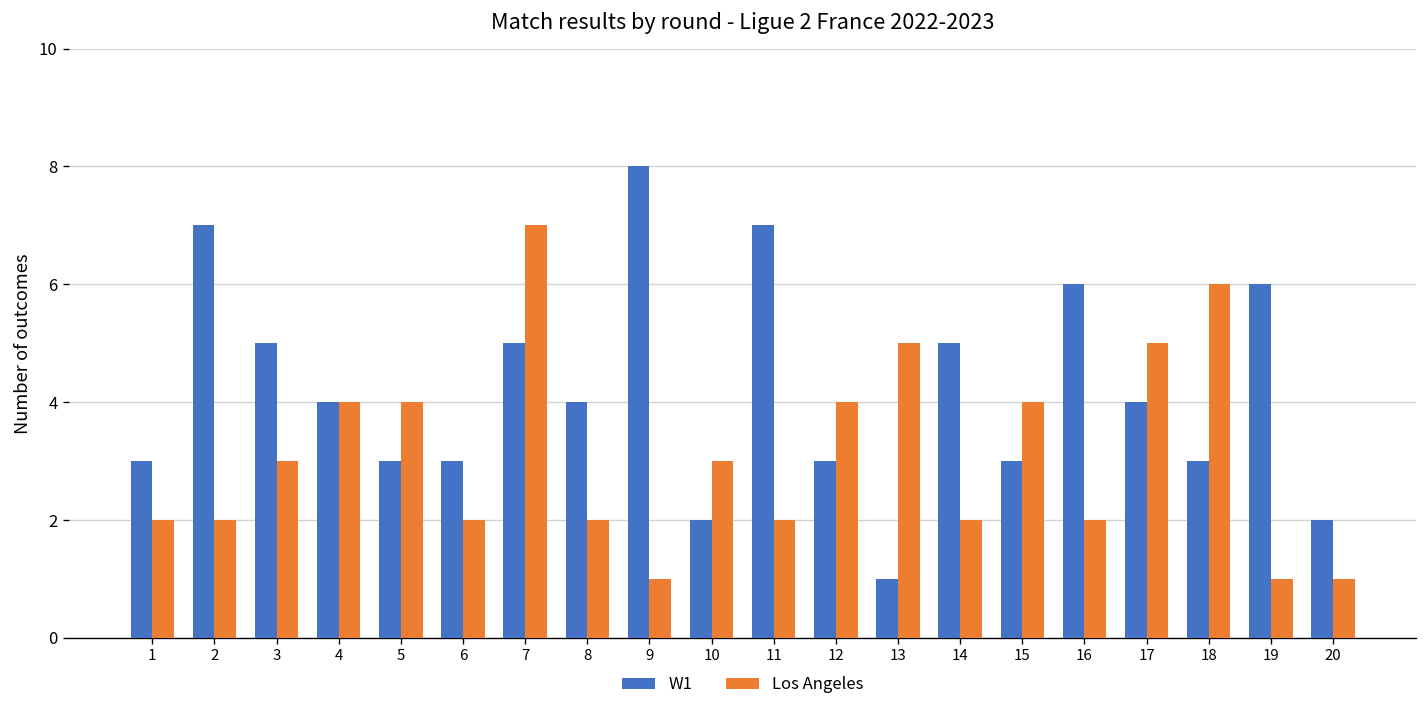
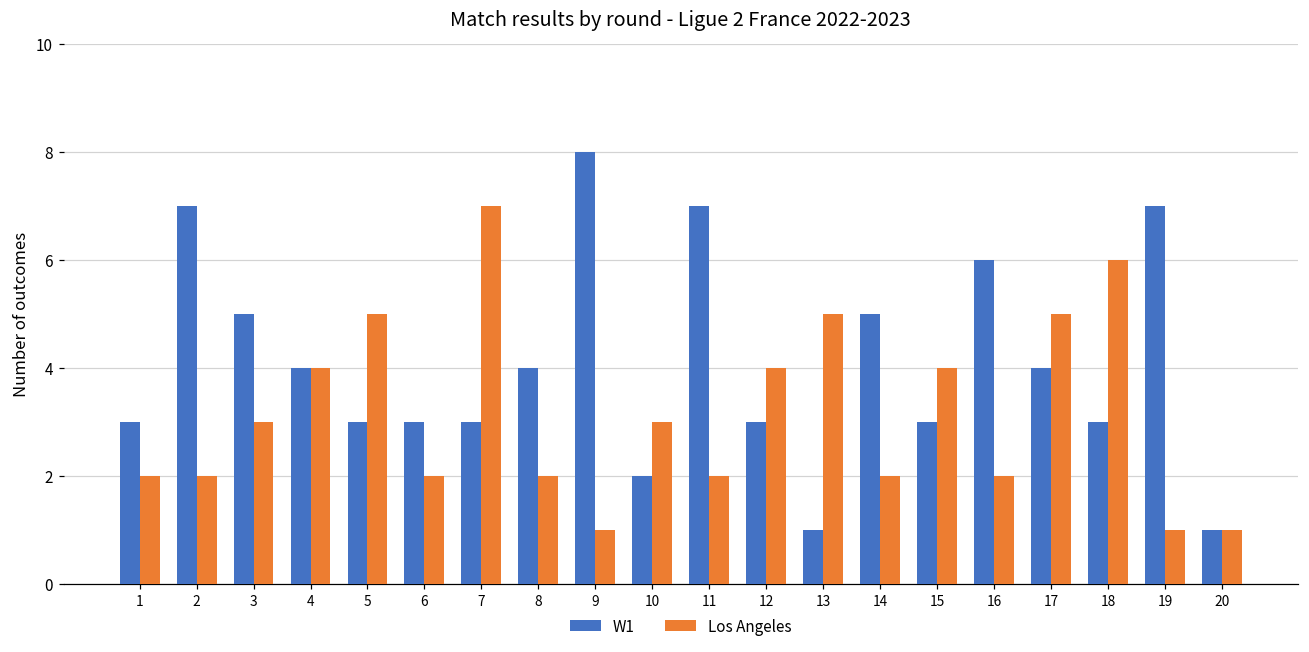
  {
    "W1": {
      "1": 3,
      "2": 7,
      "3": 5,
      "4": 4,
      "5": 3,
      "6": 3,
-     "7": 5,
+     "7": 3,
      "8": 4,
      "9": 8,
      "10": 2,
      "11": 7,
      "12": 3,
      "13": 1,
      "14": 5,
      "15": 3,
      "16": 6,
      "17": 4,
      "18": 3,
-     "19": 6,
-     "20": 2
+     "19": 7,
+     "20": 1
    },
    "Los Angeles": {
      "1": 2,
      "2": 2,
      "3": 3,
      "4": 4,
-     "5": 4,
+     "5": 5,
      "6": 2,
      "7": 7,
      "8": 2,
      "9": 1,
      "10": 3,
      "11": 2,
      "12": 4,
      "13": 5,
      "14": 2,
      "15": 4,
      "16": 2,
      "17": 5,
      "18": 6,
      "19": 1,
      "20": 1
    }
  }
